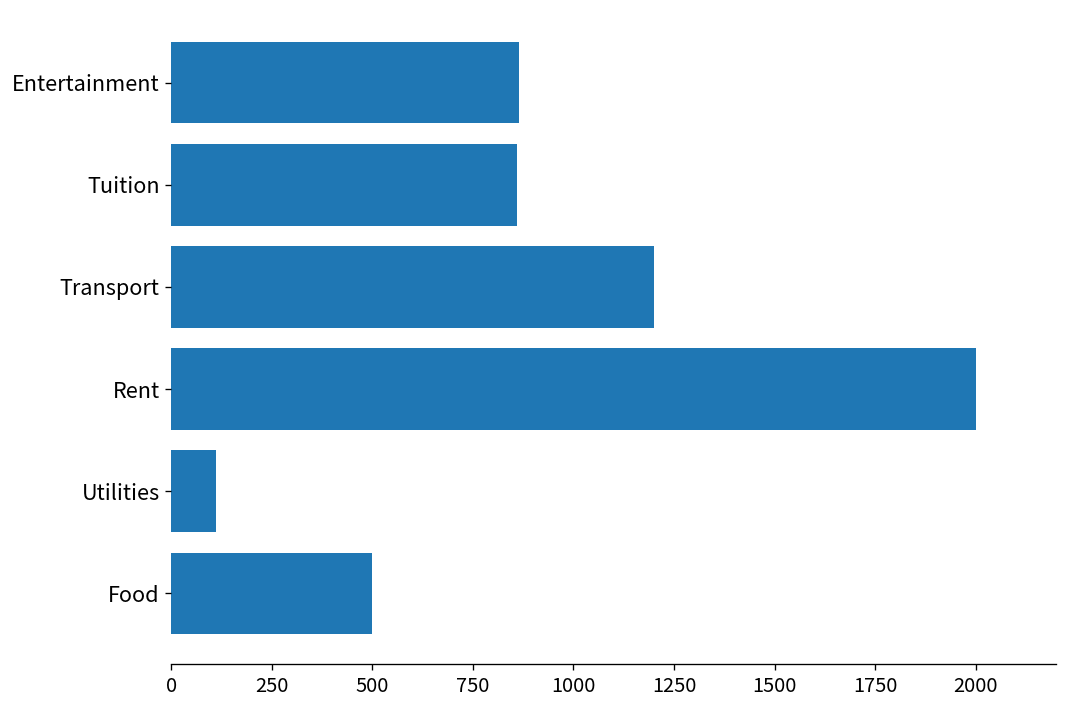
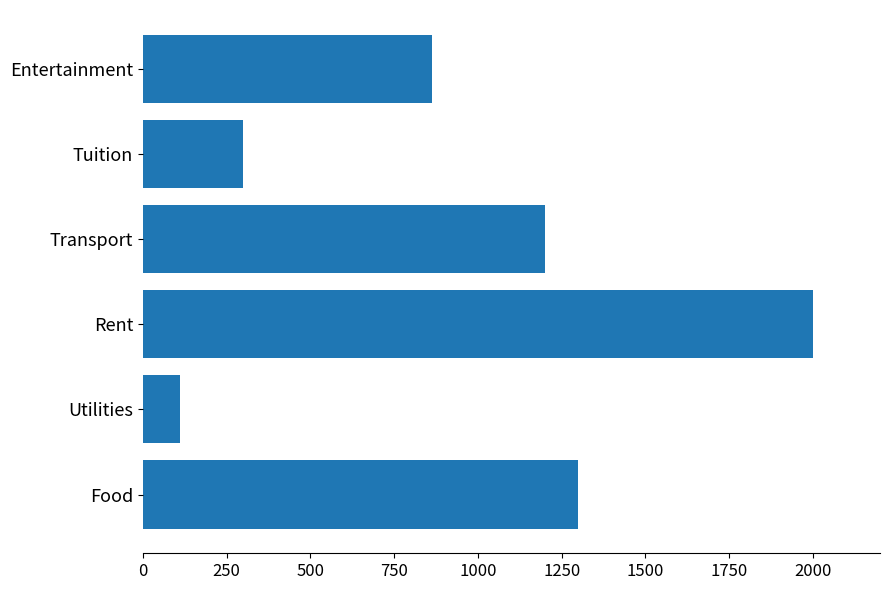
  {
    "Entertainment": 860,
-   "Tuition": 860,
+   "Tuition": 300,
    "Transport": 1200,
    "Rent": 2000,
    "Utilities": 110,
-   "Food": 500
+   "Food": 1300
  }
